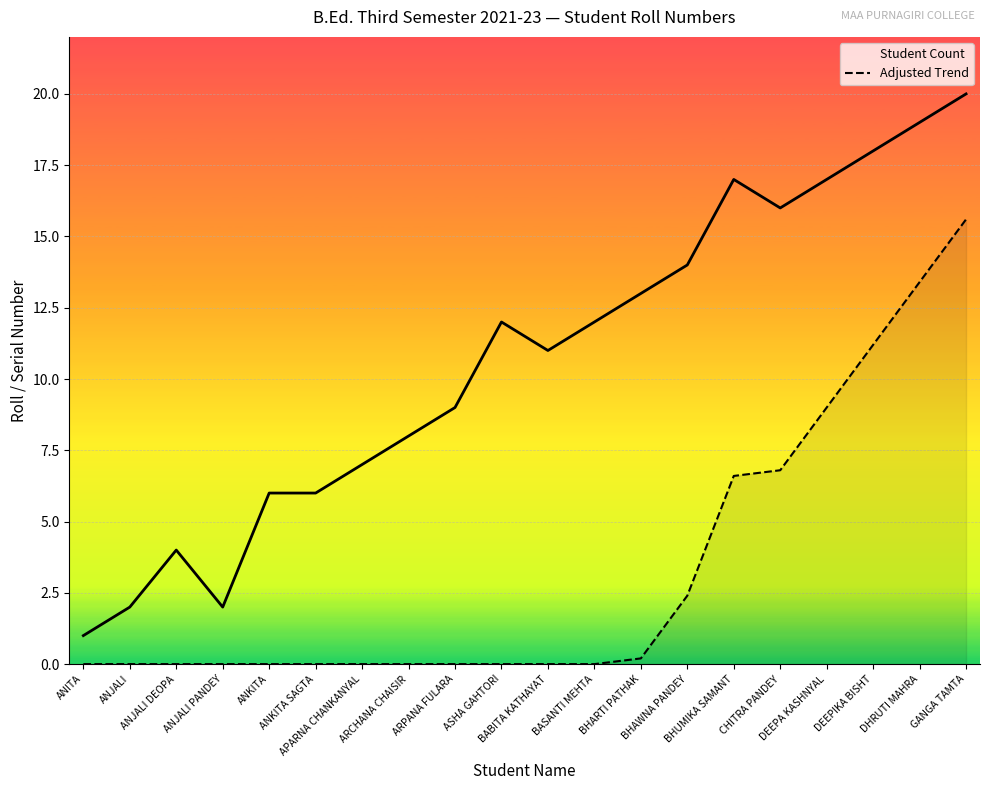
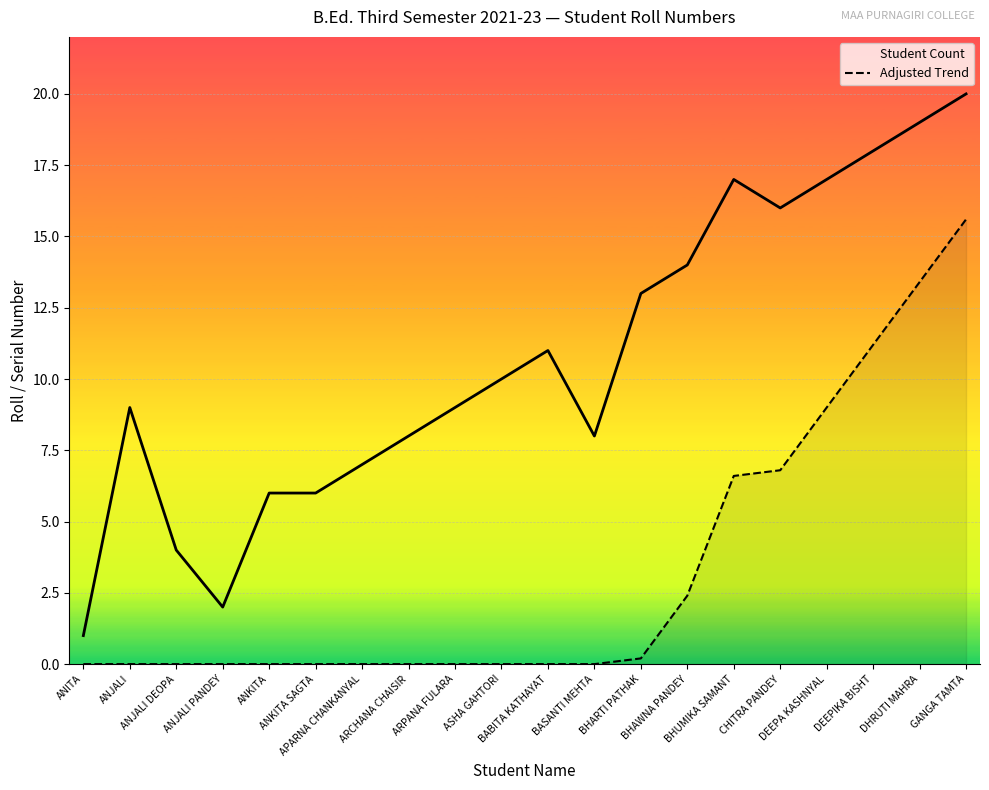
  {
    "Student Count": {
      "ANITA": 1,
-     "ANJALI": 2,
+     "ANJALI": 9,
      "ANJALI DEOPA": 4,
      "ANJALI PANDEY": 2,
      "ANKITA": 6,
      "ANKITA SAGTA": 6,
      "APARNA CHANKANYAL": 7,
      "ARCHANA CHAISIR": 8,
      "ARPANA FULARA": 9,
-     "ASHA GAHTORI": 12,
+     "ASHA GAHTORI": 10,
      "BABITA KATHAYAT": 11,
-     "BASANTI MEHTA": 12,
+     "BASANTI MEHTA": 8,
      "BHARTI PATHAK": 13,
      "BHAWNA PANDEY": 14,
      "BHUMIKA SAMANT": 17,
      "CHITRA PANDEY": 16,
      "DEEPA KASHNYAL": 17,
      "DEEPIKA BISHT": 18,
      "DHRUTI MAHRA": 19,
      "GANGA TAMTA": 20
    },
    "Adjusted Trend": {
      "ANITA": 0,
      "ANJALI": 0,
      "ANJALI DEOPA": 0,
      "ANJALI PANDEY": 0,
      "ANKITA": 0,
      "ANKITA SAGTA": 0,
      "APARNA CHANKANYAL": 0,
      "ARCHANA CHAISIR": 0,
      "ARPANA FULARA": 0,
      "ASHA GAHTORI": 0,
      "BABITA KATHAYAT": 0,
      "BASANTI MEHTA": 0,
      "BHARTI PATHAK": 0.2,
      "BHAWNA PANDEY": 2.4,
      "BHUMIKA SAMANT": 6.6,
      "CHITRA PANDEY": 6.8,
      "DEEPA KASHNYAL": 9,
      "DEEPIKA BISHT": 11.2,
      "DHRUTI MAHRA": 13.4,
      "GANGA TAMTA": 15.6
    }
  }
